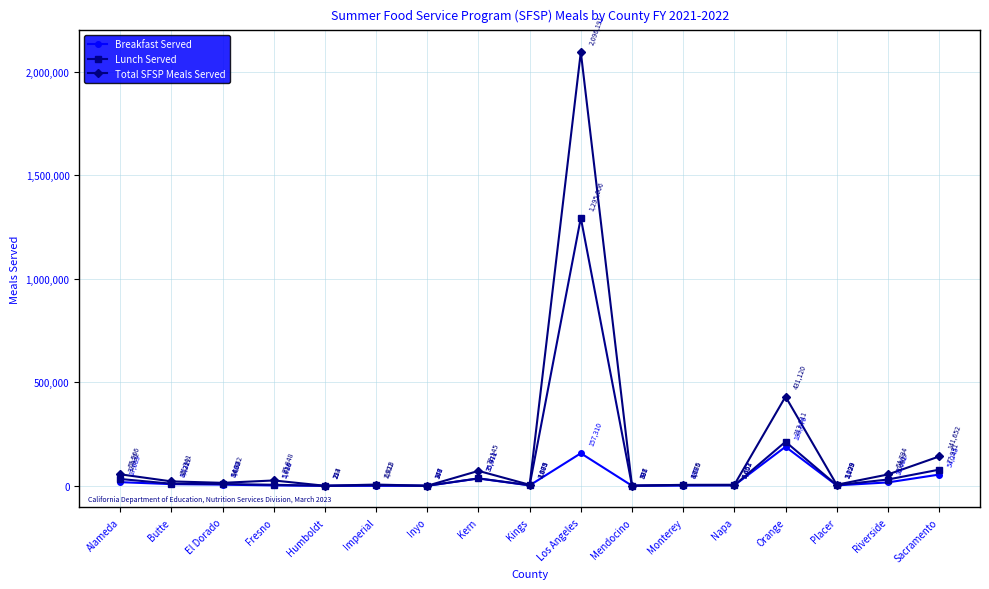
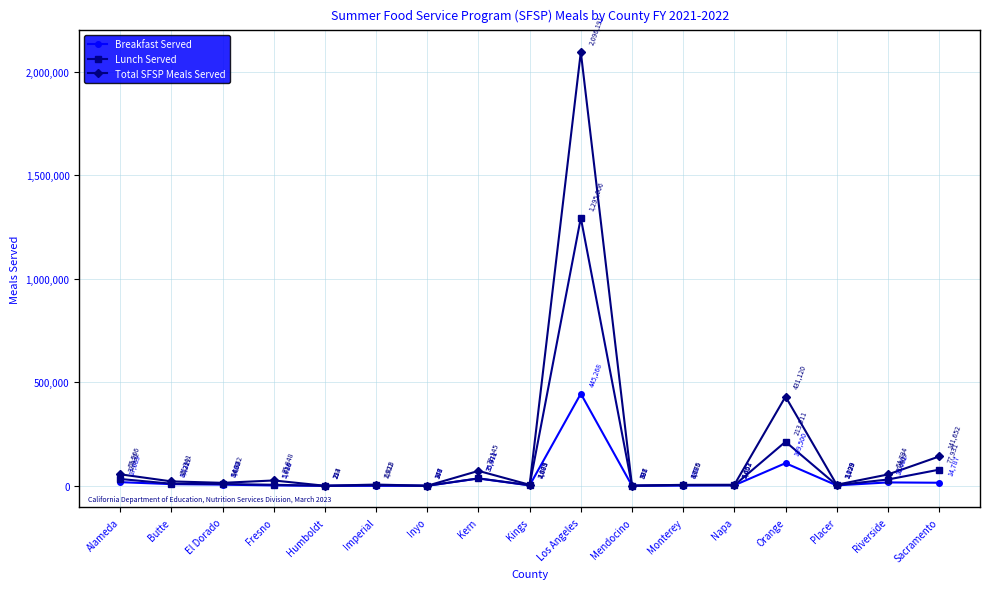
  {
    "Breakfast Served": {
-     "Los Angeles": "157,310",
-     "Orange": "188,676",
-     "Sacramento": "54,245"
+     "Los Angeles": "445,268",
+     "Orange": "109,500",
+     "Sacramento": "14,787"
    }
  }
